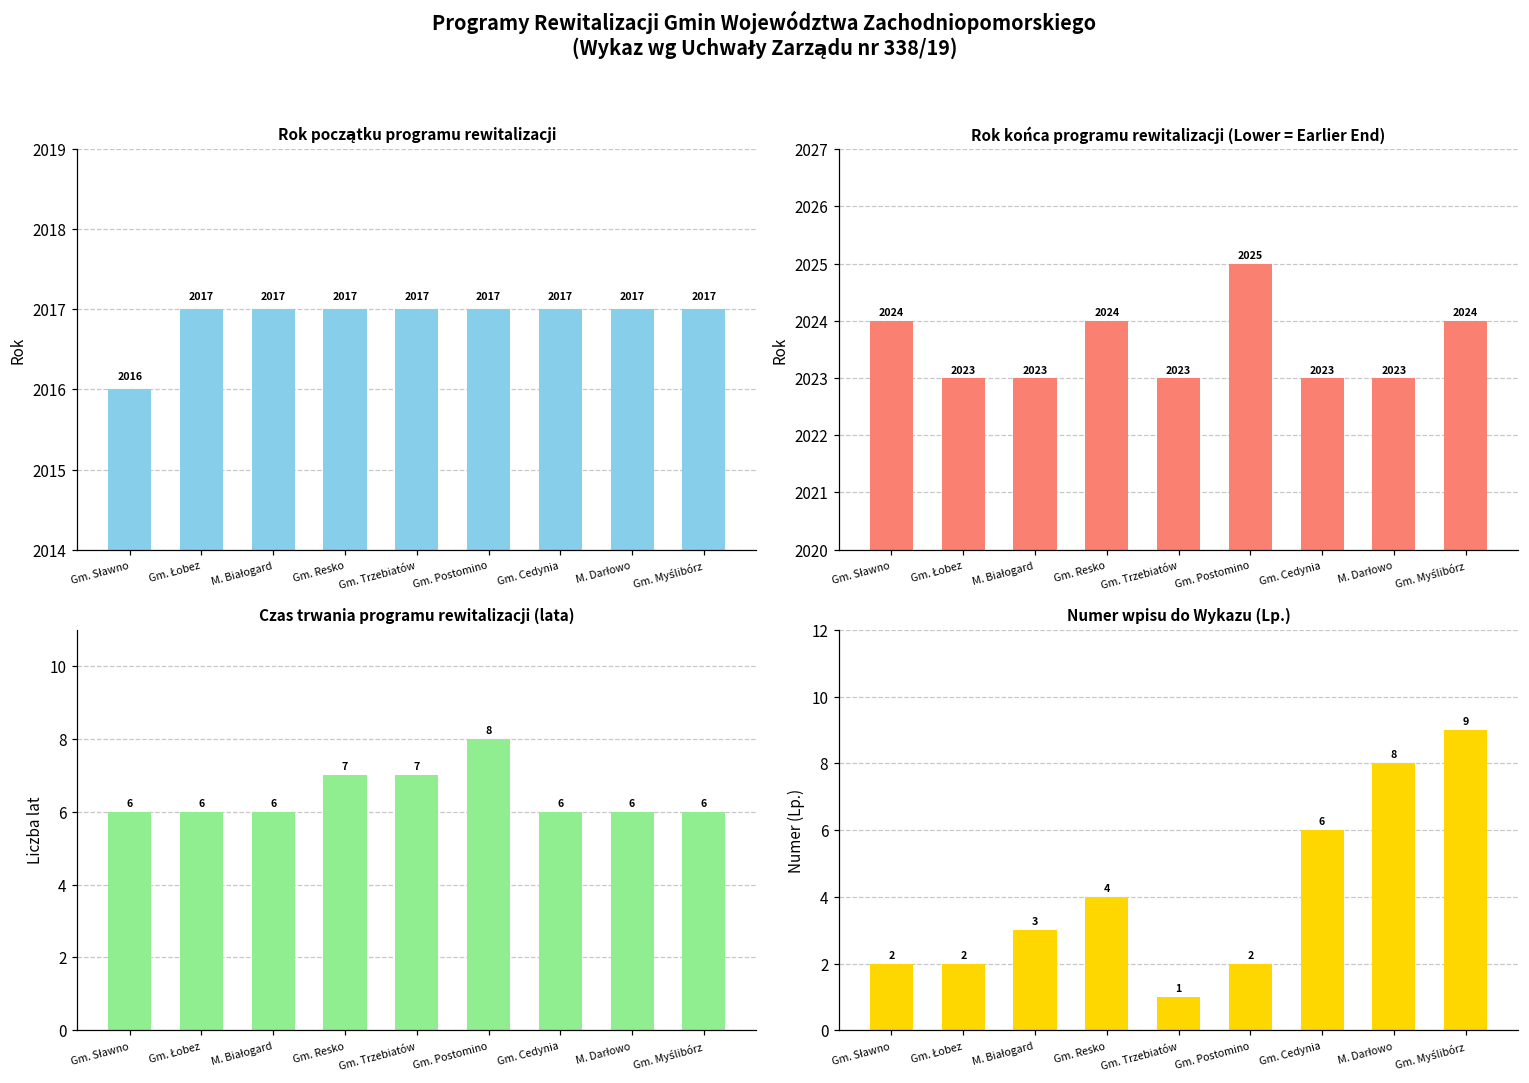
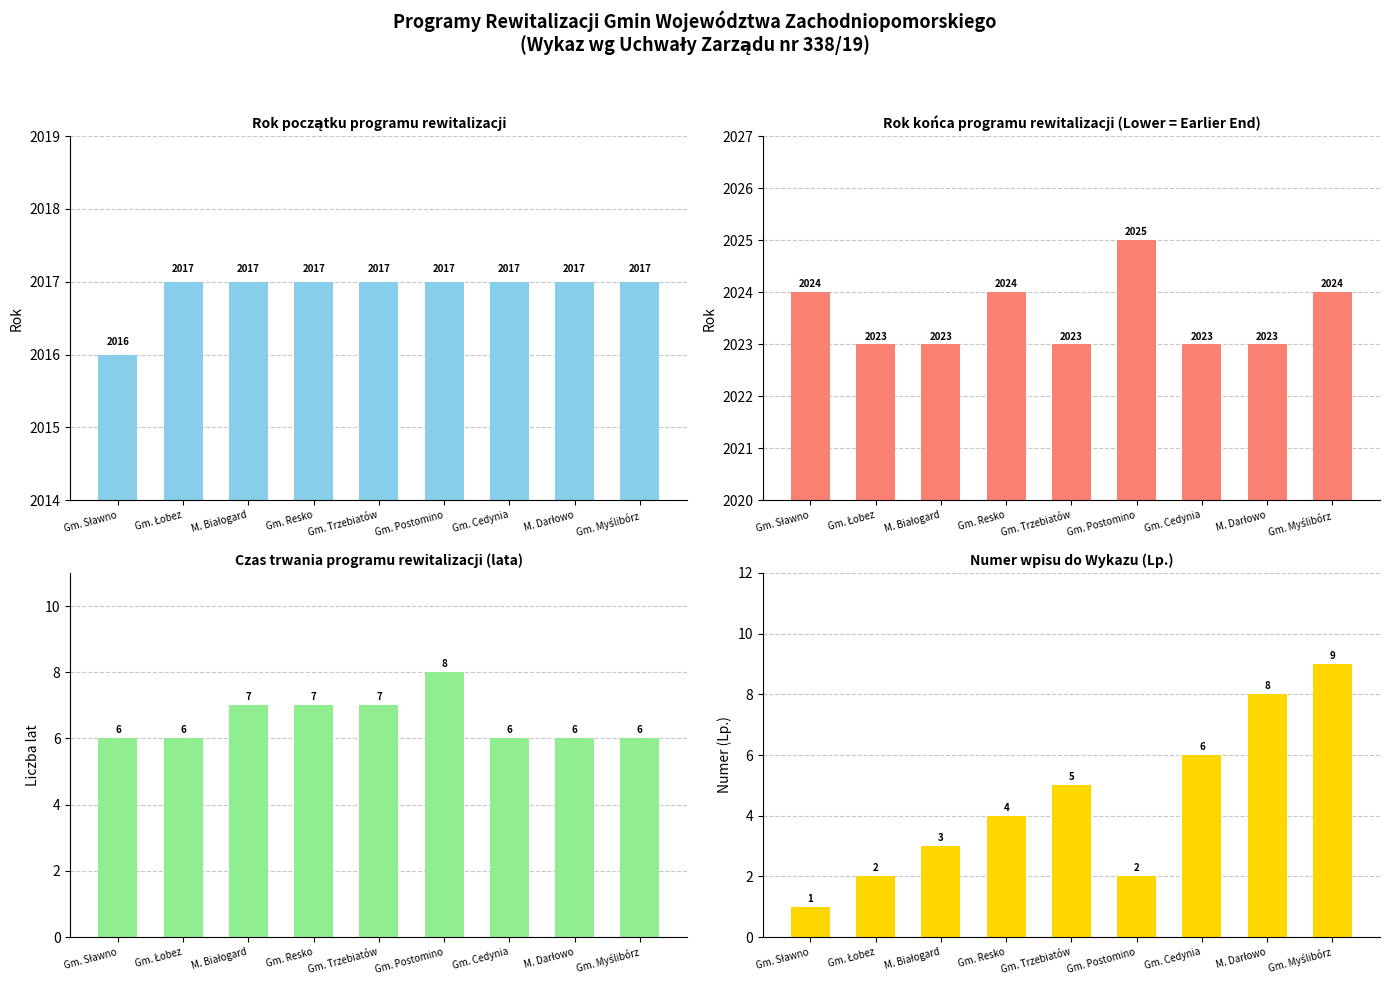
  {
    "Rok początku programu rewitalizacji": {
      "Gm. Sławno": 2016,
      "Gm. Łobez": 2017,
      "M. Białogard": 2017,
      "Gm. Resko": 2017,
      "Gm. Trzebiatów": 2017,
      "Gm. Postomino": 2017,
      "Gm. Cedynia": 2017,
      "M. Darłowo": 2017,
      "Gm. Myślibórz": 2017
    },
    "Rok końca programu rewitalizacji (Lower = Earlier End)": {
      "Gm. Sławno": 2024,
      "Gm. Łobez": 2023,
      "M. Białogard": 2023,
      "Gm. Resko": 2024,
      "Gm. Trzebiatów": 2023,
      "Gm. Postomino": 2025,
      "Gm. Cedynia": 2023,
      "M. Darłowo": 2023,
      "Gm. Myślibórz": 2024
    },
    "Czas trwania programu rewitalizacji (lata)": {
      "Gm. Sławno": 6,
      "Gm. Łobez": 6,
-     "M. Białogard": 6,
+     "M. Białogard": 7,
      "Gm. Resko": 7,
      "Gm. Trzebiatów": 7,
      "Gm. Postomino": 8,
      "Gm. Cedynia": 6,
      "M. Darłowo": 6,
      "Gm. Myślibórz": 6
    },
    "Numer wpisu do Wykazu (Lp.)": {
-     "Gm. Sławno": 2,
+     "Gm. Sławno": 1,
      "Gm. Łobez": 2,
      "M. Białogard": 3,
      "Gm. Resko": 4,
-     "Gm. Trzebiatów": 1,
+     "Gm. Trzebiatów": 5,
      "Gm. Postomino": 2,
      "Gm. Cedynia": 6,
      "M. Darłowo": 8,
      "Gm. Myślibórz": 9
    }
  }
